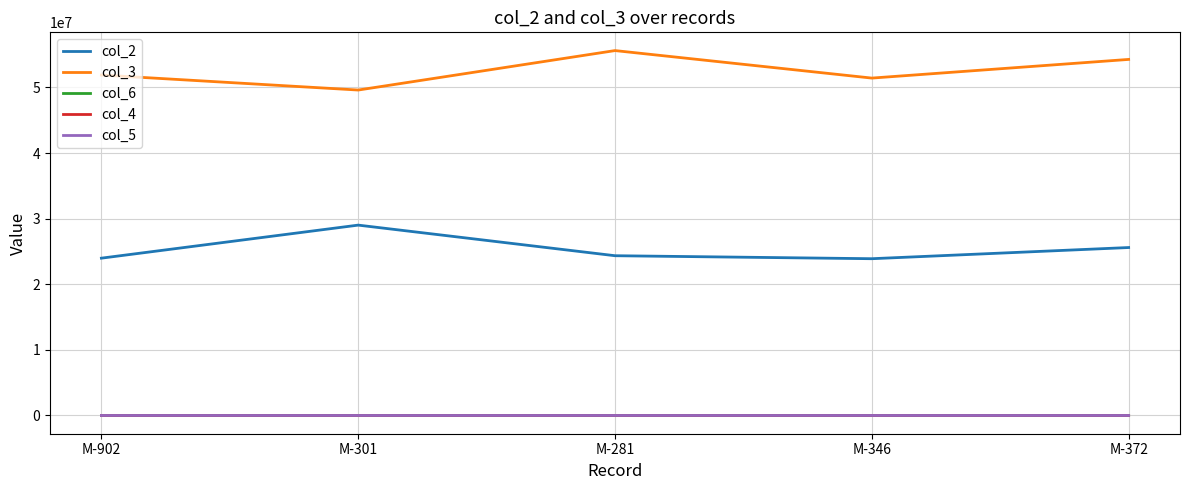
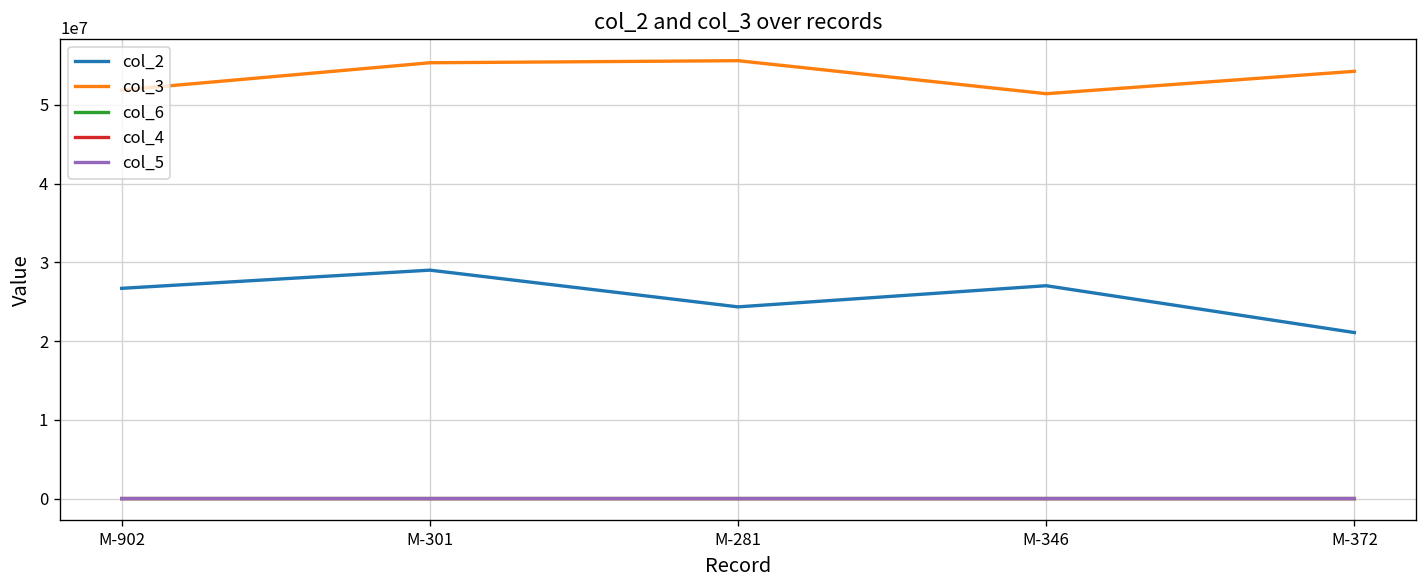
  {
    "col_2": {
-     "M-902": 24000000,
+     "M-902": 27000000,
      "M-301": 29000000,
      "M-281": 24000000,
-     "M-346": 24000000,
-     "M-372": 26000000
+     "M-346": 27000000,
+     "M-372": 21000000
    },
    "col_3": {
-     "M-301": 50000000,
+     "M-301": 55000000,
      "M-281": 56000000,
      "M-346": 51000000,
      "M-372": 54000000
    },
    "col_5": {
      "M-902": 0,
      "M-301": 0,
      "M-281": 0,
      "M-346": 0,
      "M-372": 0
    }
  }
